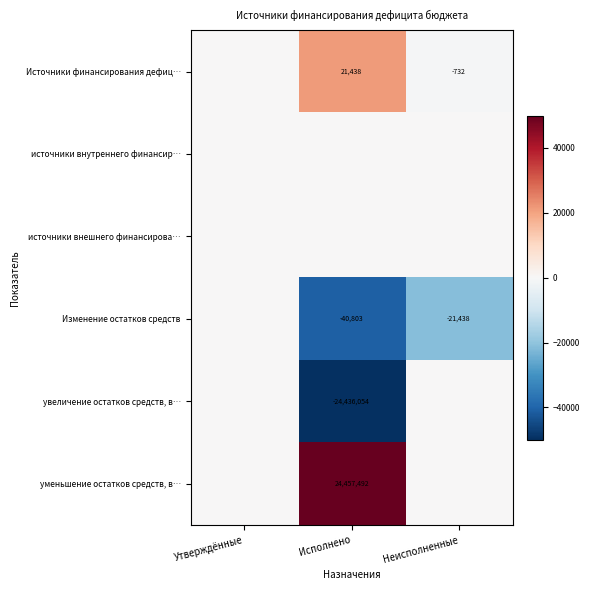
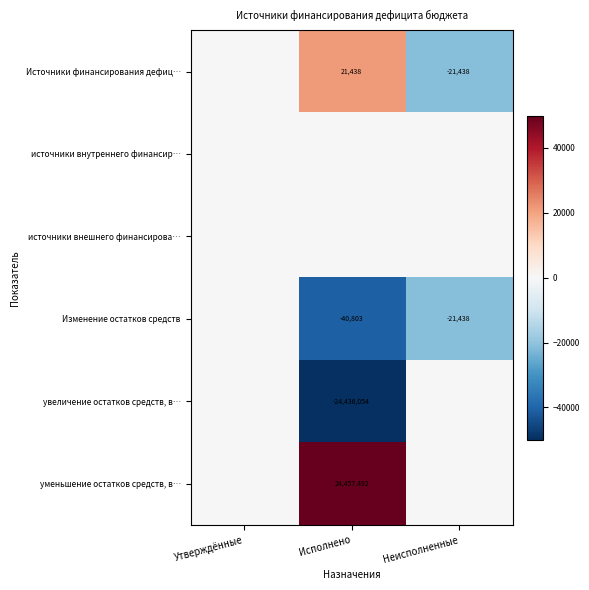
  {
    "Источники финансирования дефиц…": {
      "Исполнено": "21,438",
-     "Неисполненные": "-732"
+     "Неисполненные": "-21,438"
    },
    "Изменение остатков средств": {
      "Исполнено": "-40,803",
      "Неисполненные": "-21,438"
    },
    "увеличение остатков средств, в…": {
      "Исполнено": "-24,436,054"
    },
    "уменьшение остатков средств, в…": {
      "Исполнено": "24,457,492"
    }
  }
